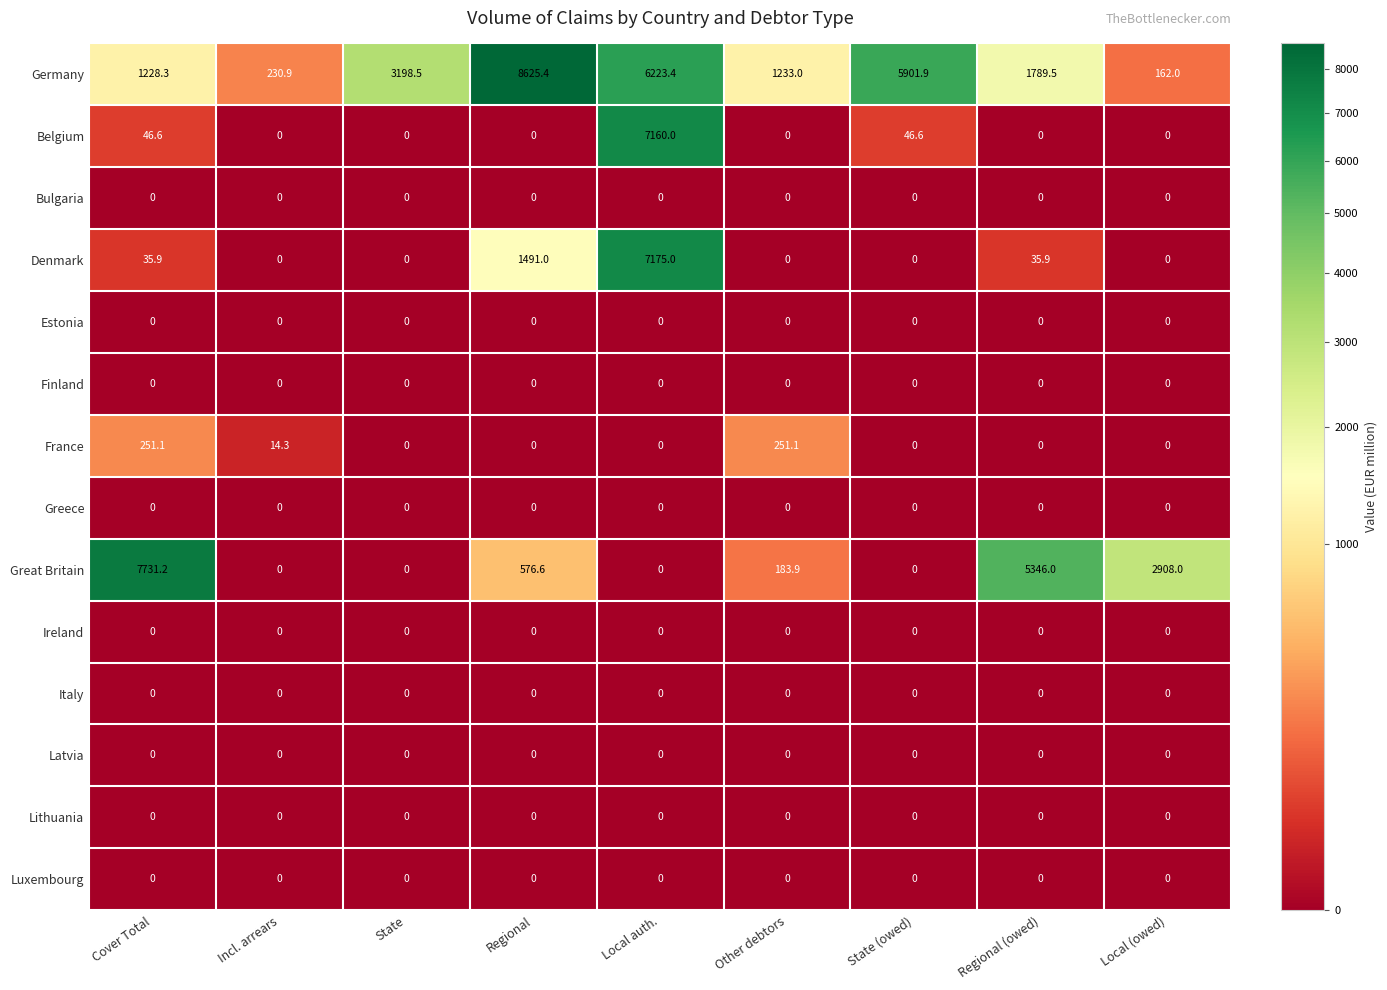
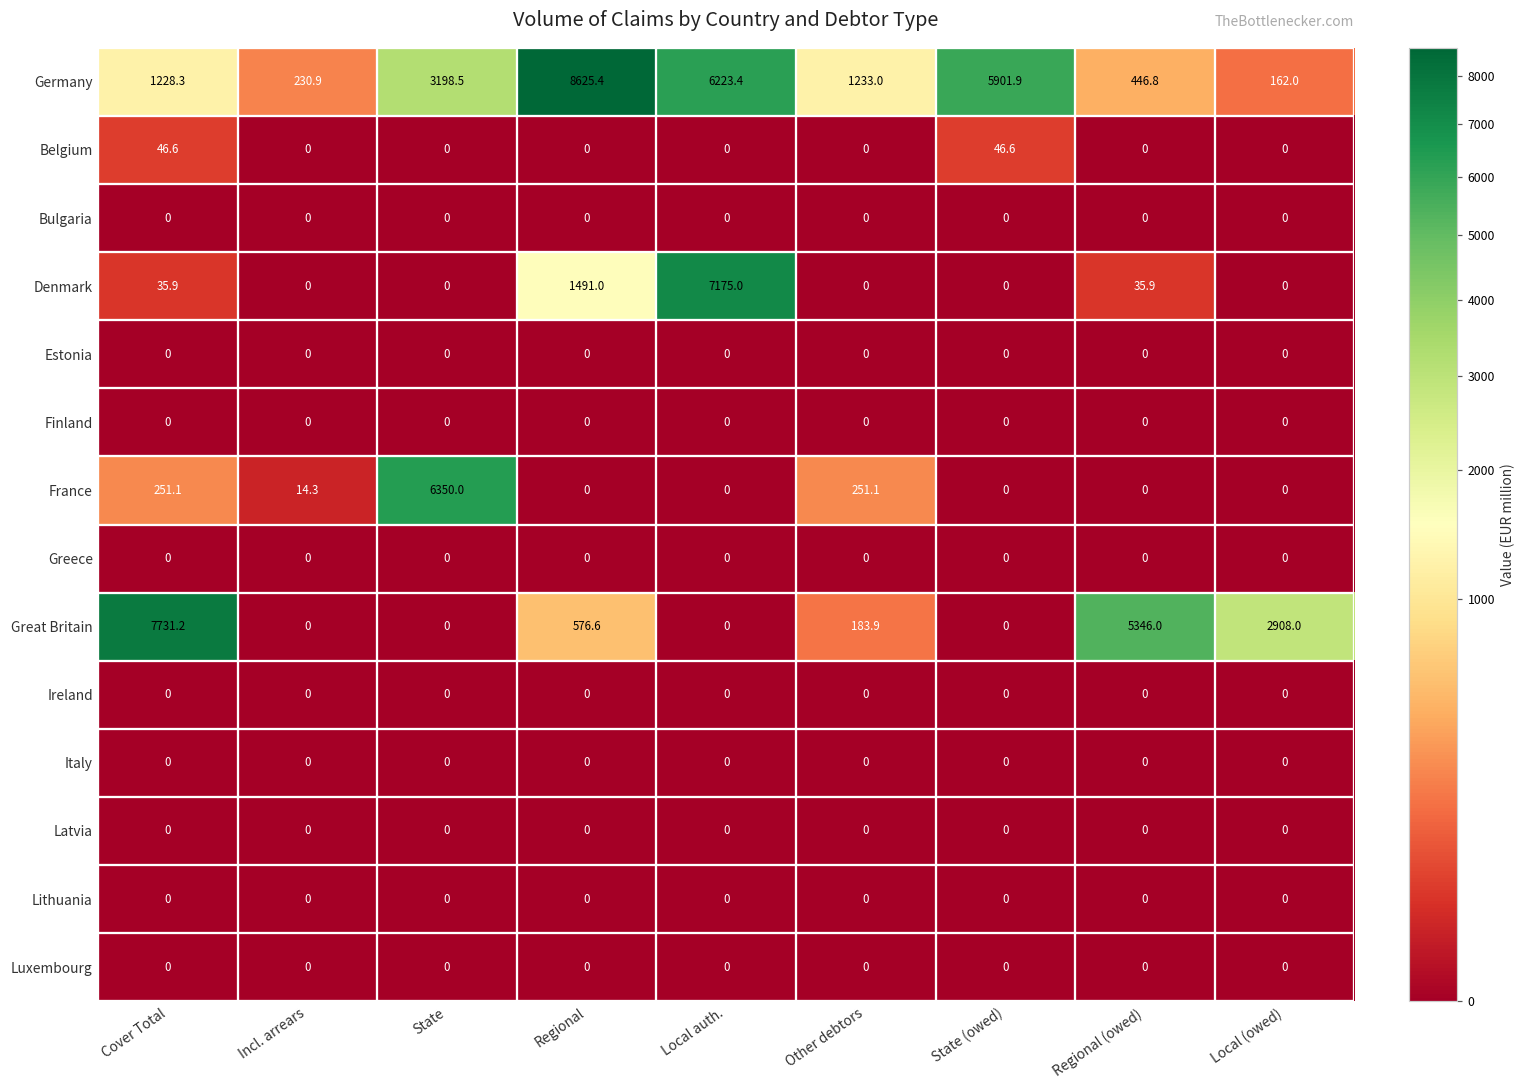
  {
    "Germany": {
      "Cover Total": 1228.3,
      "Incl. arrears": 230.9,
      "State": 3198.5,
      "Regional": 8625.4,
      "Local auth.": 6223.4,
      "Other debtors": 1233.0,
      "State (owed)": 5901.9,
-     "Regional (owed)": 1789.5,
+     "Regional (owed)": 446.8,
      "Local (owed)": 162.0
    },
    "Belgium": {
      "Cover Total": 46.6,
      "Incl. arrears": 0,
      "State": 0,
      "Regional": 0,
-     "Local auth.": 7160.0,
+     "Local auth.": 0,
      "Other debtors": 0,
      "State (owed)": 46.6,
      "Regional (owed)": 0,
      "Local (owed)": 0
    },
    "Bulgaria": {
      "Cover Total": 0,
      "Incl. arrears": 0,
      "State": 0,
      "Regional": 0,
      "Local auth.": 0,
      "Other debtors": 0,
      "State (owed)": 0,
      "Regional (owed)": 0,
      "Local (owed)": 0
    },
    "Denmark": {
      "Cover Total": 35.9,
      "Incl. arrears": 0,
      "State": 0,
      "Regional": 1491.0,
      "Local auth.": 7175.0,
      "Other debtors": 0,
      "State (owed)": 0,
      "Regional (owed)": 35.9,
      "Local (owed)": 0
    },
    "Estonia": {
      "Cover Total": 0,
      "Incl. arrears": 0,
      "State": 0,
      "Regional": 0,
      "Local auth.": 0,
      "Other debtors": 0,
      "State (owed)": 0,
      "Regional (owed)": 0,
      "Local (owed)": 0
    },
    "Finland": {
      "Cover Total": 0,
      "Incl. arrears": 0,
      "State": 0,
      "Regional": 0,
      "Local auth.": 0,
      "Other debtors": 0,
      "State (owed)": 0,
      "Regional (owed)": 0,
      "Local (owed)": 0
    },
    "France": {
      "Cover Total": 251.1,
      "Incl. arrears": 14.3,
-     "State": 0,
+     "State": 6350.0,
      "Regional": 0,
      "Local auth.": 0,
      "Other debtors": 251.1,
      "State (owed)": 0,
      "Regional (owed)": 0,
      "Local (owed)": 0
    },
    "Greece": {
      "Cover Total": 0,
      "Incl. arrears": 0,
      "State": 0,
      "Regional": 0,
      "Local auth.": 0,
      "Other debtors": 0,
      "State (owed)": 0,
      "Regional (owed)": 0,
      "Local (owed)": 0
    },
    "Great Britain": {
      "Cover Total": 7731.2,
      "Incl. arrears": 0,
      "State": 0,
      "Regional": 576.6,
      "Local auth.": 0,
      "Other debtors": 183.9,
      "State (owed)": 0,
      "Regional (owed)": 5346.0,
      "Local (owed)": 2908.0
    },
    "Ireland": {
      "Cover Total": 0,
      "Incl. arrears": 0,
      "State": 0,
      "Regional": 0,
      "Local auth.": 0,
      "Other debtors": 0,
      "State (owed)": 0,
      "Regional (owed)": 0,
      "Local (owed)": 0
    },
    "Italy": {
      "Cover Total": 0,
      "Incl. arrears": 0,
      "State": 0,
      "Regional": 0,
      "Local auth.": 0,
      "Other debtors": 0,
      "State (owed)": 0,
      "Regional (owed)": 0,
      "Local (owed)": 0
    },
    "Latvia": {
      "Cover Total": 0,
      "Incl. arrears": 0,
      "State": 0,
      "Regional": 0,
      "Local auth.": 0,
      "Other debtors": 0,
      "State (owed)": 0,
      "Regional (owed)": 0,
      "Local (owed)": 0
    },
    "Lithuania": {
      "Cover Total": 0,
      "Incl. arrears": 0,
      "State": 0,
      "Regional": 0,
      "Local auth.": 0,
      "Other debtors": 0,
      "State (owed)": 0,
      "Regional (owed)": 0,
      "Local (owed)": 0
    },
    "Luxembourg": {
      "Cover Total": 0,
      "Incl. arrears": 0,
      "State": 0,
      "Regional": 0,
      "Local auth.": 0,
      "Other debtors": 0,
      "State (owed)": 0,
      "Regional (owed)": 0,
      "Local (owed)": 0
    }
  }
